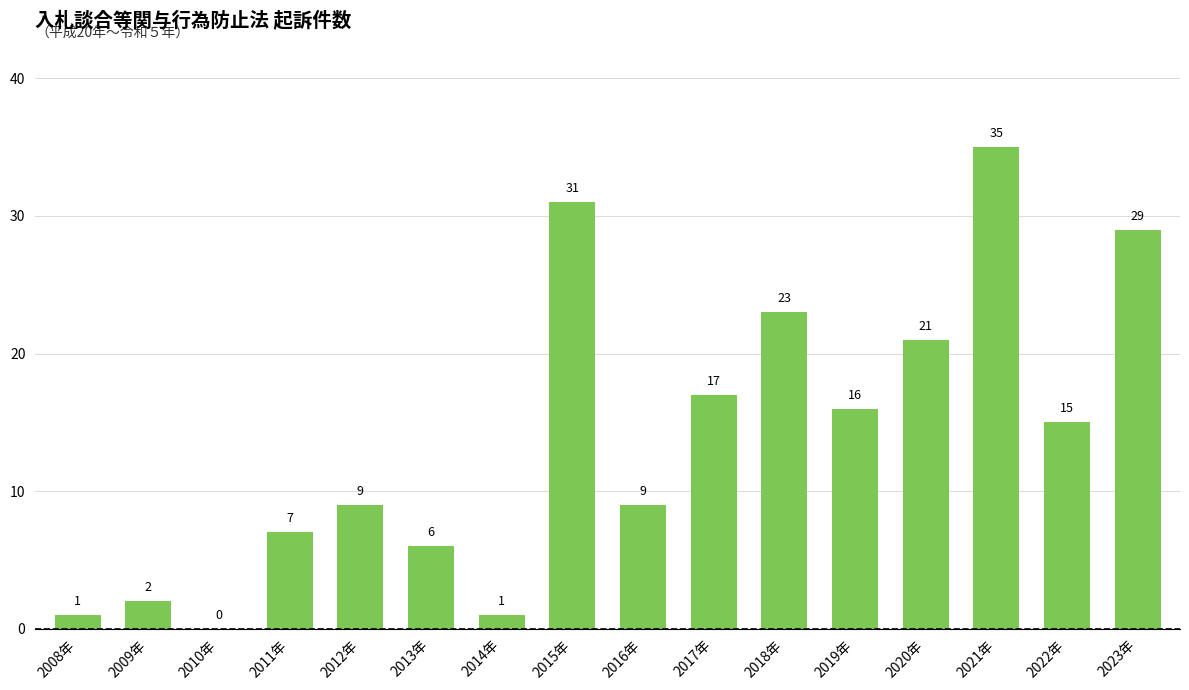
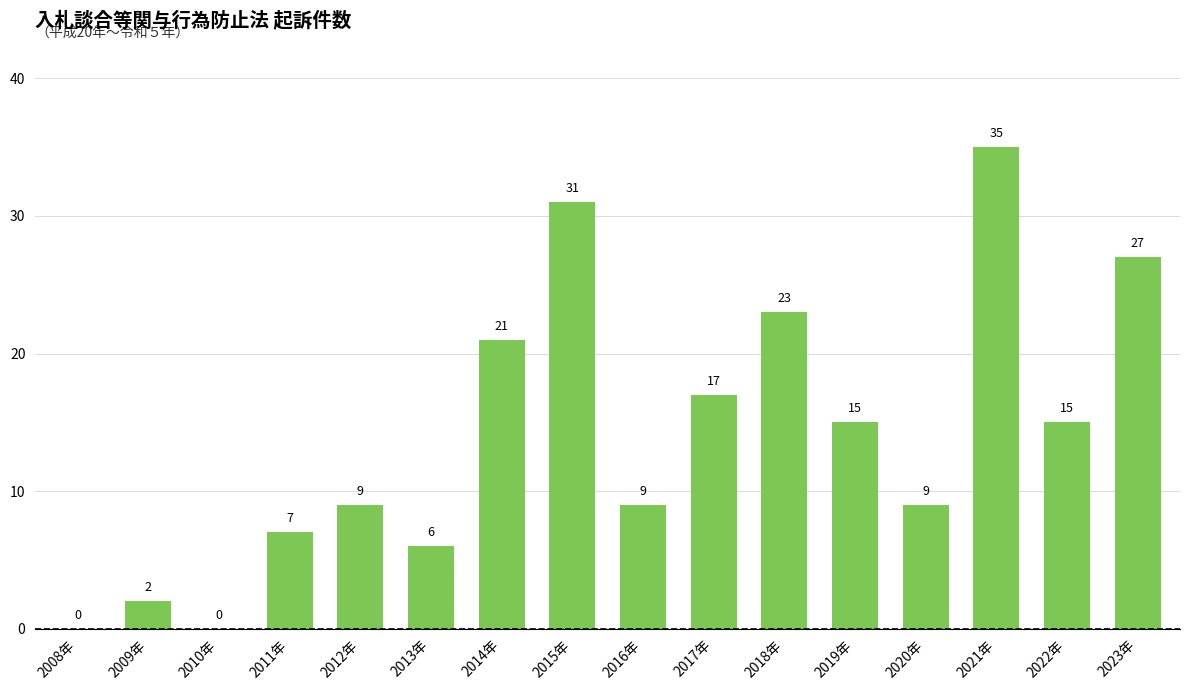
  {
-   "2008年": 1,
+   "2008年": 0,
    "2009年": 2,
    "2010年": 0,
    "2011年": 7,
    "2012年": 9,
    "2013年": 6,
-   "2014年": 1,
+   "2014年": 21,
    "2015年": 31,
    "2016年": 9,
    "2017年": 17,
    "2018年": 23,
-   "2019年": 16,
-   "2020年": 21,
+   "2019年": 15,
+   "2020年": 9,
    "2021年": 35,
    "2022年": 15,
-   "2023年": 29
+   "2023年": 27
  }
